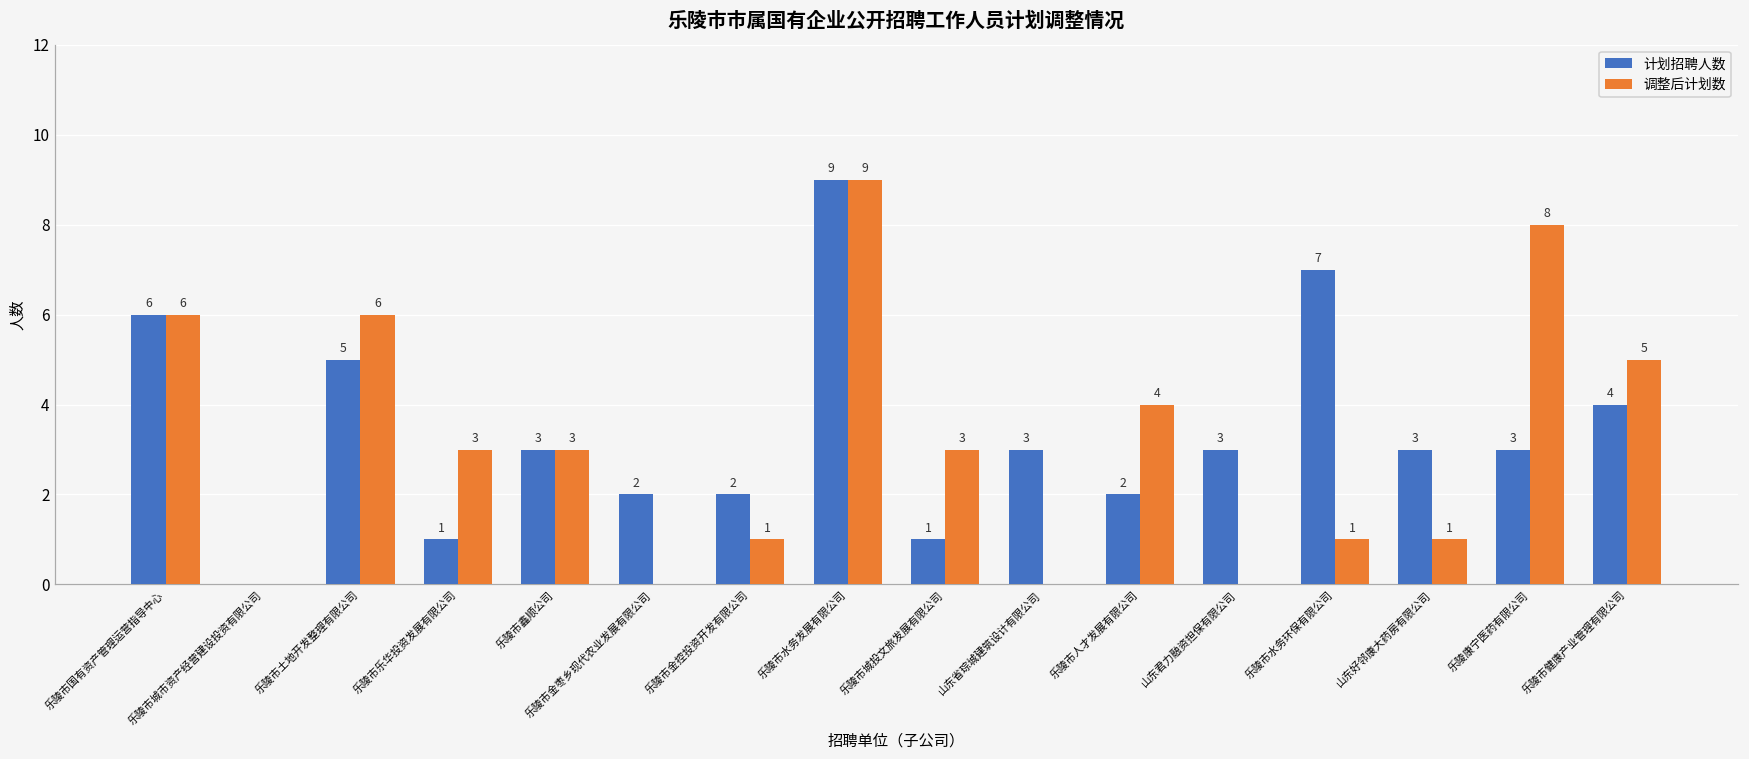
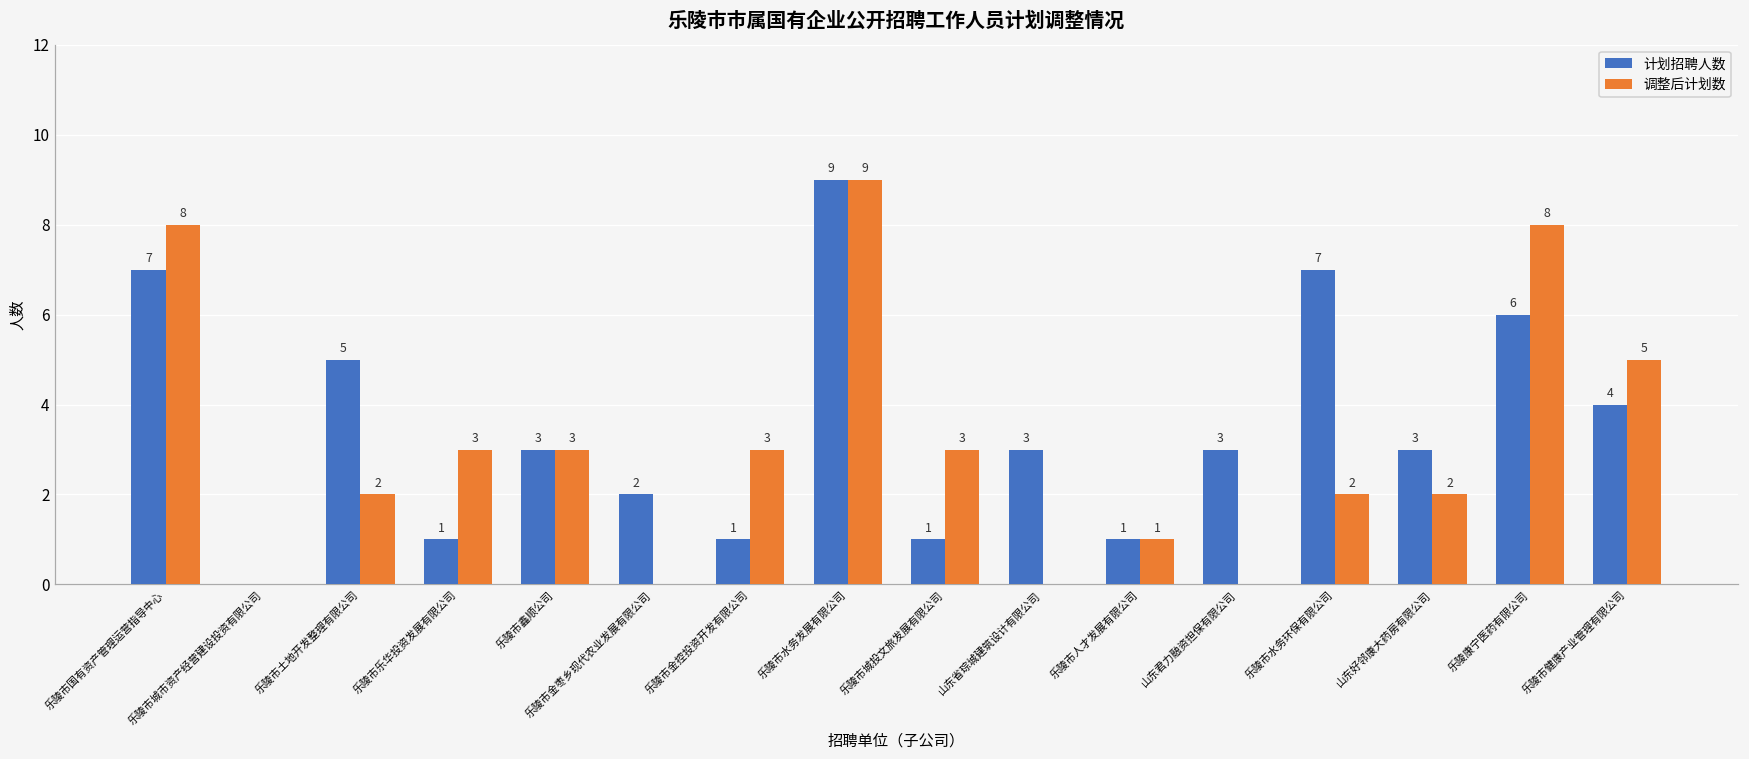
  {
    "计划招聘人数": {
-     "乐陵市国有资产管理运营指导中心": 6,
+     "乐陵市国有资产管理运营指导中心": 7,
      "乐陵市土地开发整理有限公司": 5,
      "乐陵市乐华投资发展有限公司": 1,
      "乐陵市鑫顺公司": 3,
      "乐陵市金枣乡现代农业发展有限公司": 2,
-     "乐陵市金控投资开发有限公司": 2,
+     "乐陵市金控投资开发有限公司": 1,
      "乐陵市水务发展有限公司": 9,
      "乐陵市城投文旅发展有限公司": 1,
      "山东省琮城建筑设计有限公司": 3,
-     "乐陵市人才发展有限公司": 2,
+     "乐陵市人才发展有限公司": 1,
      "山东君力融资担保有限公司": 3,
      "乐陵市水务环保有限公司": 7,
      "山东好邻康大药房有限公司": 3,
-     "乐陵康宁医药有限公司": 3,
+     "乐陵康宁医药有限公司": 6,
      "乐陵市健康产业管理有限公司": 4
    },
    "调整后计划数": {
-     "乐陵市国有资产管理运营指导中心": 6,
-     "乐陵市土地开发整理有限公司": 6,
+     "乐陵市国有资产管理运营指导中心": 8,
+     "乐陵市土地开发整理有限公司": 2,
      "乐陵市乐华投资发展有限公司": 3,
      "乐陵市鑫顺公司": 3,
-     "乐陵市金控投资开发有限公司": 1,
+     "乐陵市金控投资开发有限公司": 3,
      "乐陵市水务发展有限公司": 9,
      "乐陵市城投文旅发展有限公司": 3,
-     "乐陵市人才发展有限公司": 4,
-     "乐陵市水务环保有限公司": 1,
-     "山东好邻康大药房有限公司": 1,
+     "乐陵市人才发展有限公司": 1,
+     "乐陵市水务环保有限公司": 2,
+     "山东好邻康大药房有限公司": 2,
      "乐陵康宁医药有限公司": 8,
      "乐陵市健康产业管理有限公司": 5
    }
  }
